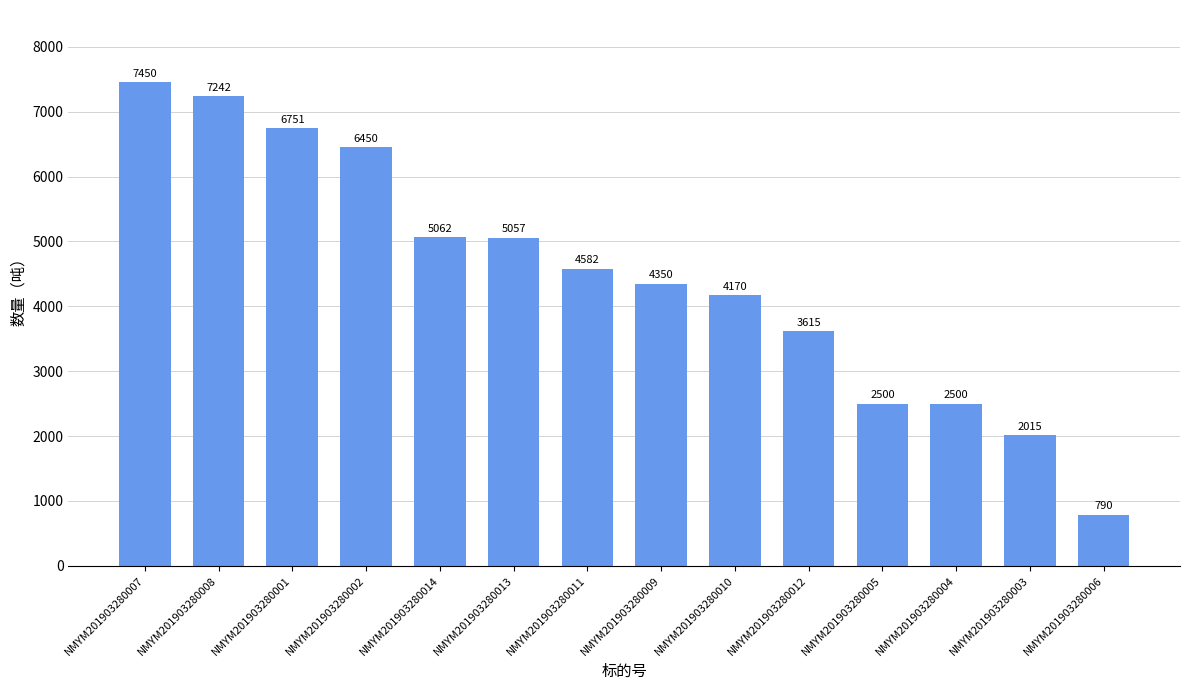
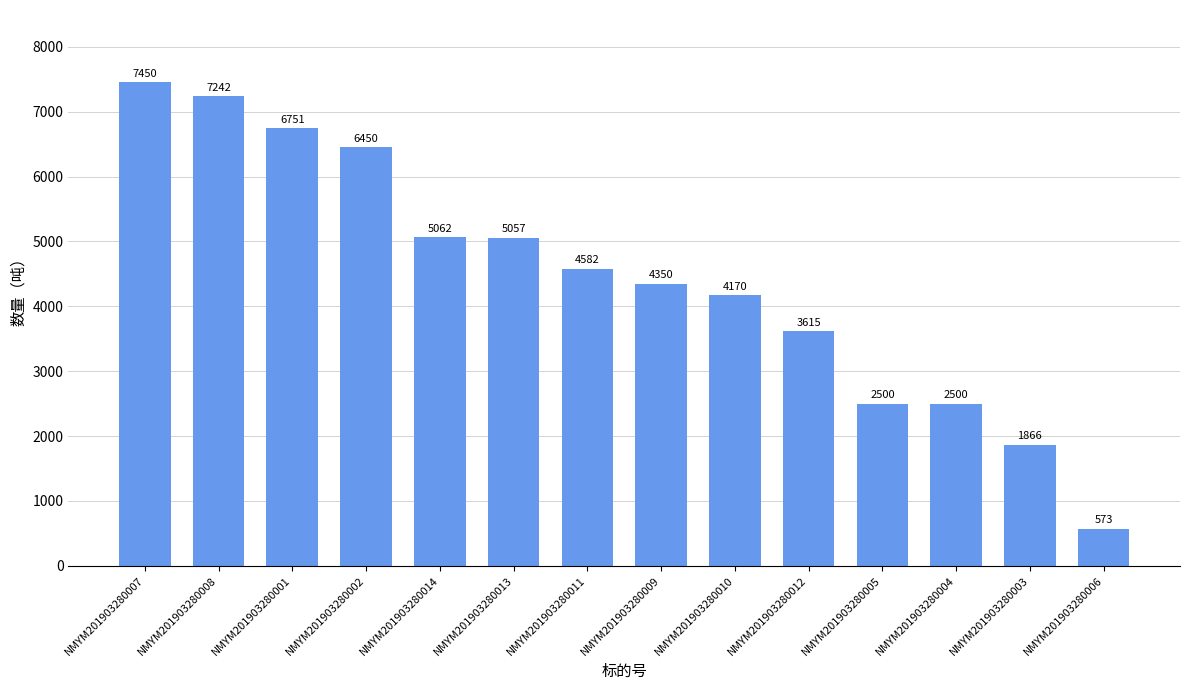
  {
    "NMYM201903280007": 7450,
    "NMYM201903280008": 7242,
    "NMYM201903280001": 6751,
    "NMYM201903280002": 6450,
    "NMYM201903280014": 5062,
    "NMYM201903280013": 5057,
    "NMYM201903280011": 4582,
    "NMYM201903280009": 4350,
    "NMYM201903280010": 4170,
    "NMYM201903280012": 3615,
    "NMYM201903280005": 2500,
    "NMYM201903280004": 2500,
-   "NMYM201903280003": 2015,
-   "NMYM201903280006": 790
+   "NMYM201903280003": 1866,
+   "NMYM201903280006": 573
  }
